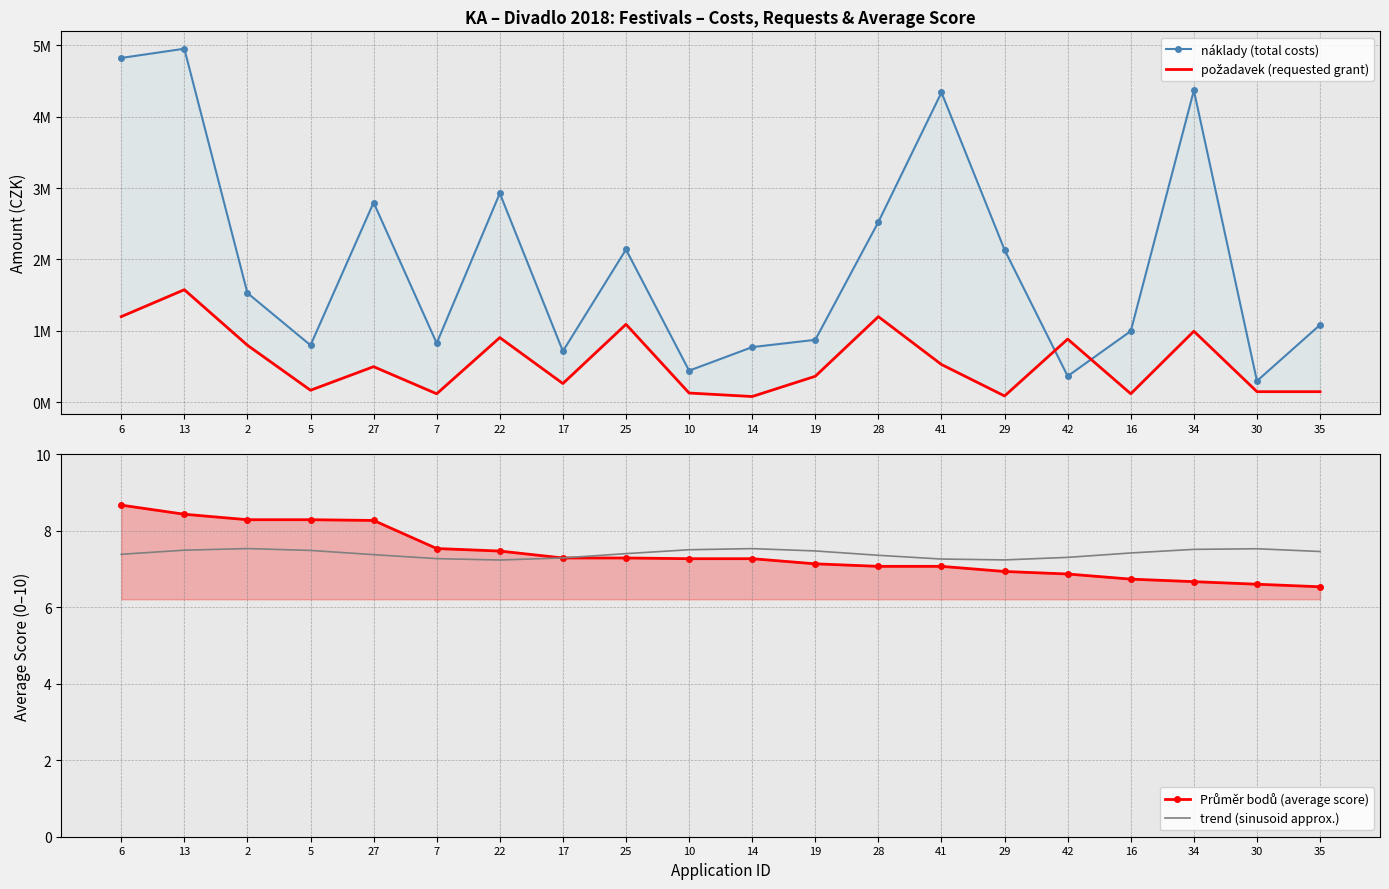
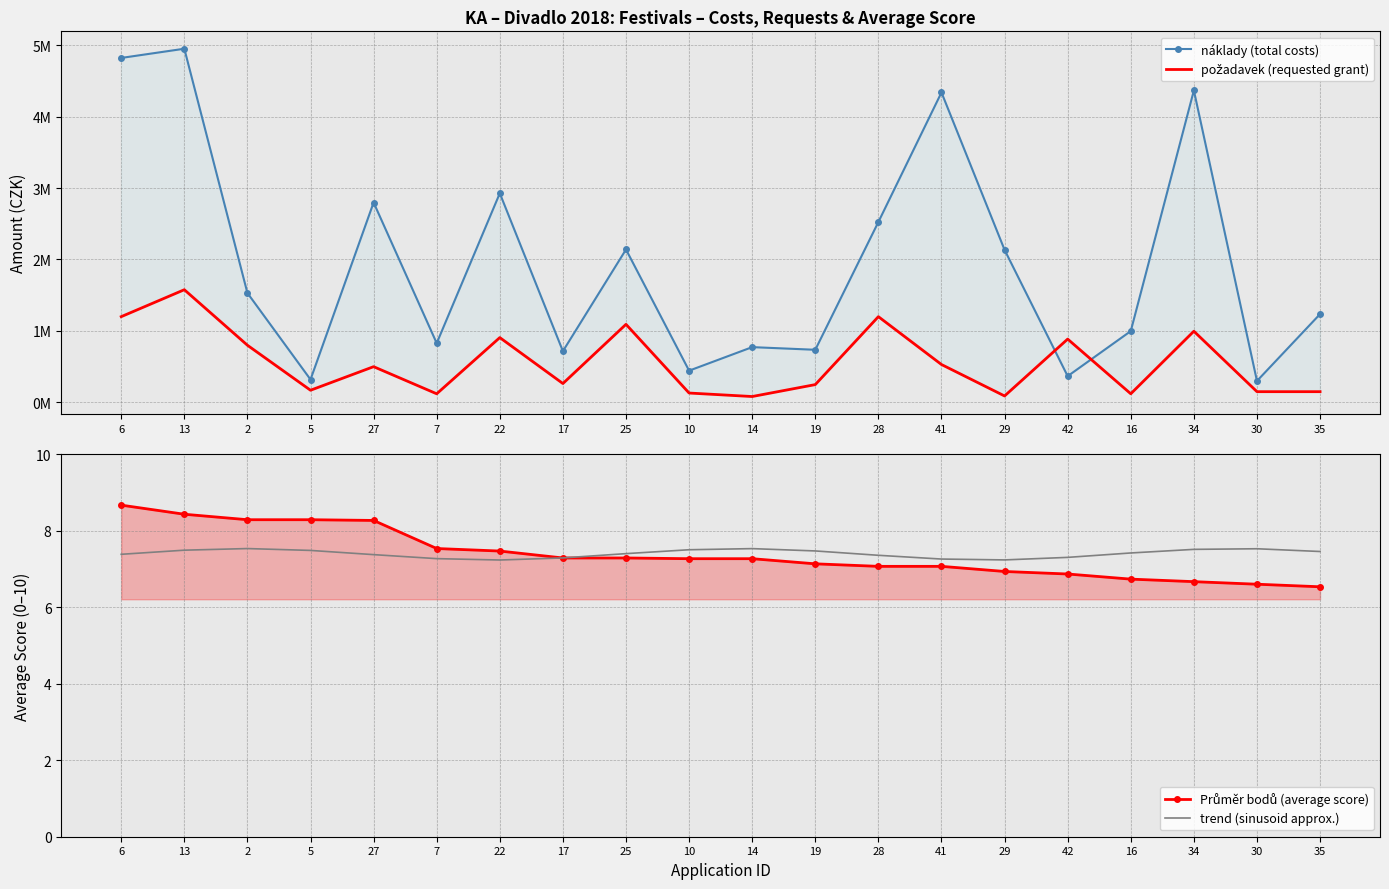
  {
    "KA – Divadlo 2018: Festivals – Costs, Requests & Average Score": {
      "náklady (total costs)": {
-       "5": 800000,
-       "19": 900000,
+       "5": 300000,
+       "19": 700000,
        "42": 400000,
-       "35": 1100000
+       "35": 1200000
      },
      "požadavek (requested grant)": {
        "6": 1200000,
        "13": 1600000,
        "2": 800000,
        "5": 200000,
        "27": 500000,
        "7": 100000,
        "22": 900000,
        "17": 300000,
        "25": 1100000,
        "10": 100000,
        "14": 100000,
-       "19": 400000,
+       "19": 200000,
        "28": 1200000,
        "41": 500000,
        "29": 100000,
        "16": 100000,
        "34": 1000000,
        "30": 200000,
        "35": 200000
      }
    }
  }
